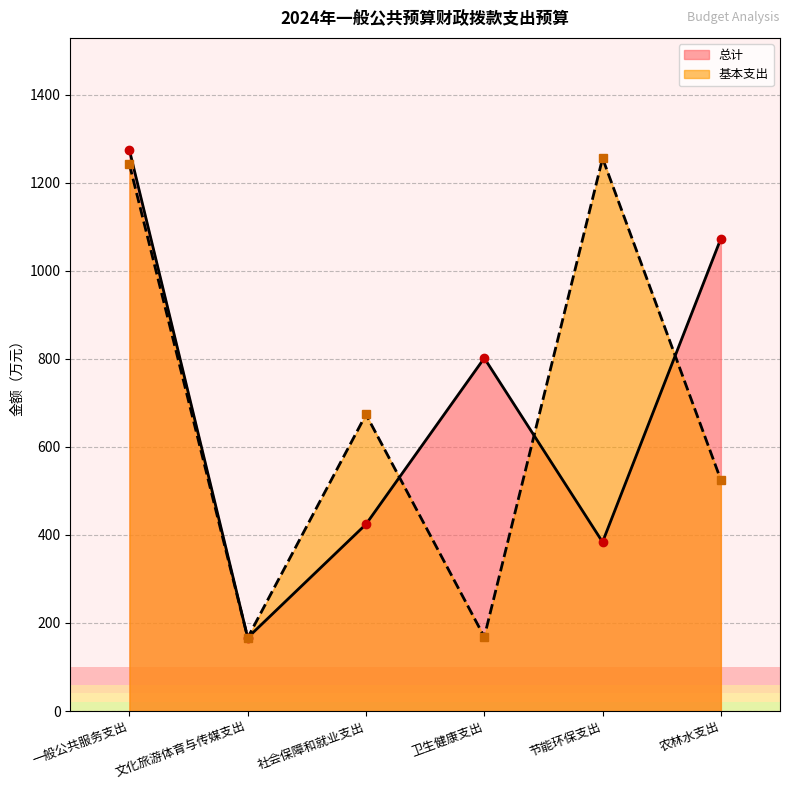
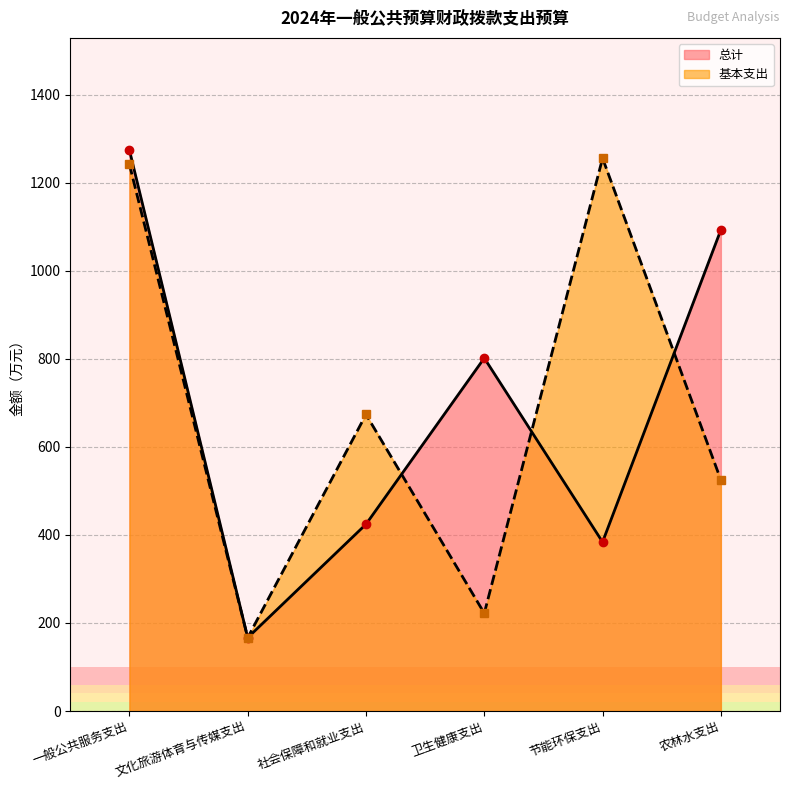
  {
    "总计": {
      "一般公共服务支出": 1270,
      "社会保障和就业支出": 420,
      "卫生健康支出": 800,
      "节能环保支出": 380,
-     "农林水支出": 1070
+     "农林水支出": 1090
    },
    "基本支出": {
      "一般公共服务支出": 1240,
      "社会保障和就业支出": 670,
-     "卫生健康支出": 170,
+     "卫生健康支出": 220,
      "节能环保支出": 1260,
      "农林水支出": 520
    }
  }
